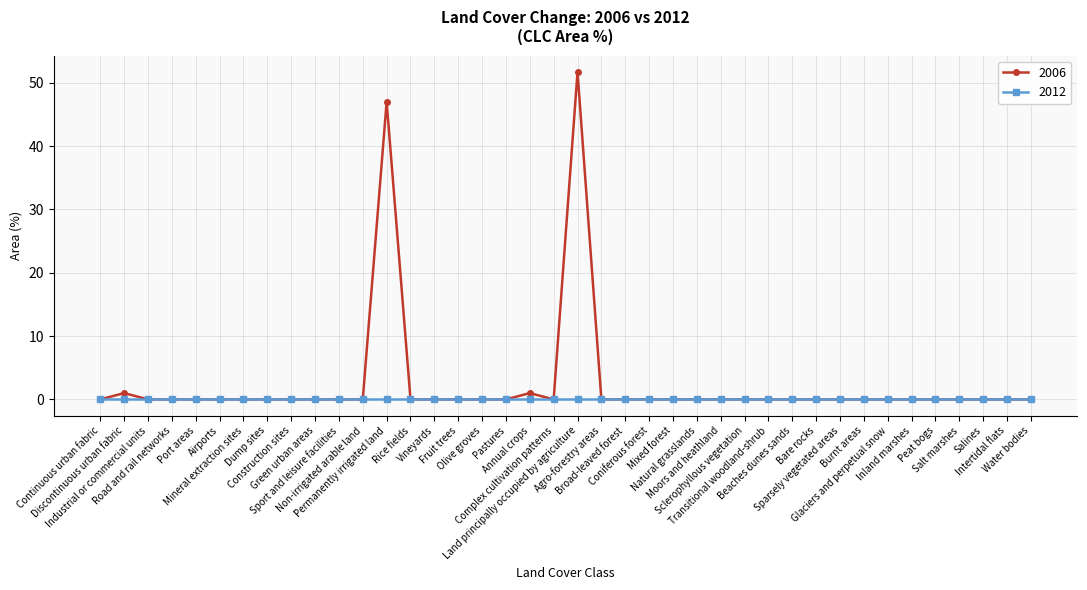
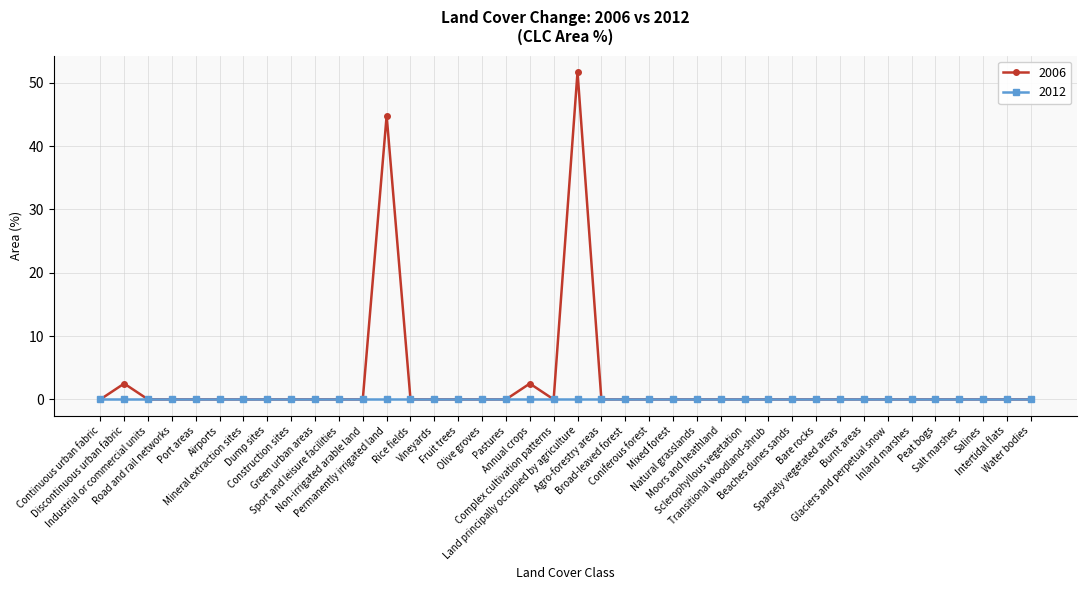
  {
    "2006": {
-     "Discontinuous urban fabric": 1,
-     "Permanently irrigated land": 47,
-     "Annual crops": 1,
+     "Discontinuous urban fabric": 3,
+     "Permanently irrigated land": 45,
+     "Annual crops": 3,
      "Land principally occupied by agriculture": 52
    },
    "2012": {
      "Discontinuous urban fabric": 0,
      "Permanently irrigated land": 0,
      "Annual crops": 0,
      "Land principally occupied by agriculture": 0
    }
  }
